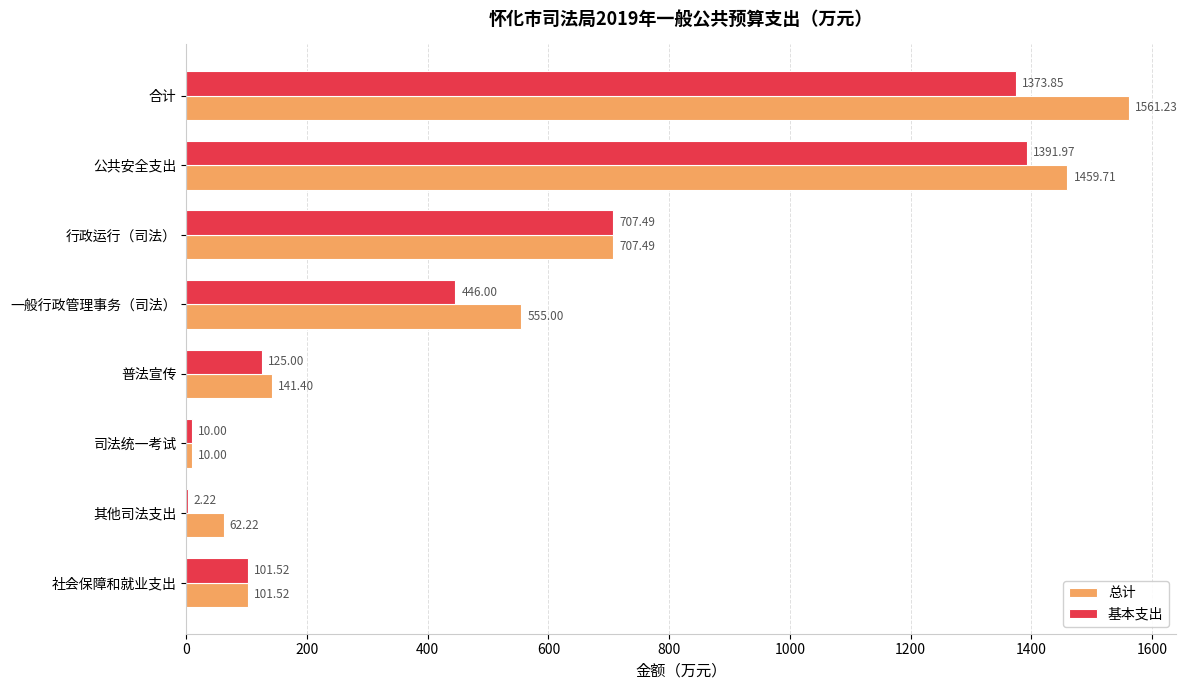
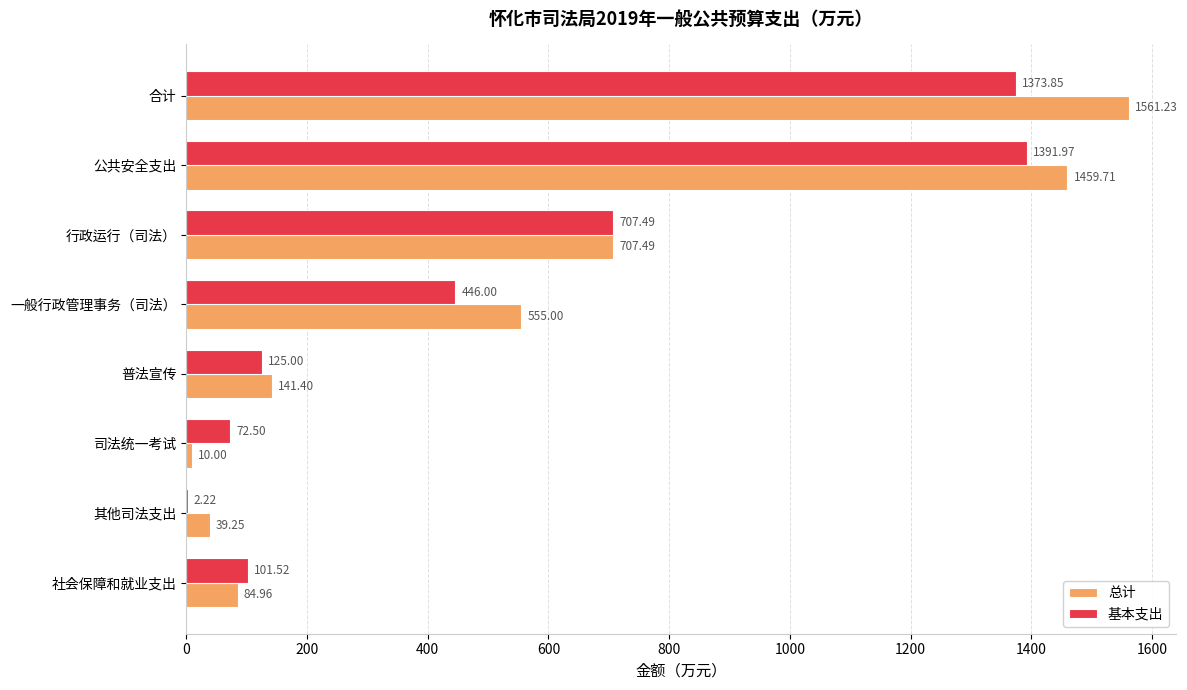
  {
    "总计": {
      "合计": 1561.23,
      "公共安全支出": 1459.71,
      "行政运行（司法）": 707.49,
      "一般行政管理事务（司法）": 555.00,
      "普法宣传": 141.40,
      "司法统一考试": 10.00,
-     "其他司法支出": 62.22,
-     "社会保障和就业支出": 101.52
+     "其他司法支出": 39.25,
+     "社会保障和就业支出": 84.96
    },
    "基本支出": {
      "合计": 1373.85,
      "公共安全支出": 1391.97,
      "行政运行（司法）": 707.49,
      "一般行政管理事务（司法）": 446.00,
      "普法宣传": 125.00,
-     "司法统一考试": 10.00,
+     "司法统一考试": 72.50,
      "其他司法支出": 2.22,
      "社会保障和就业支出": 101.52
    }
  }
